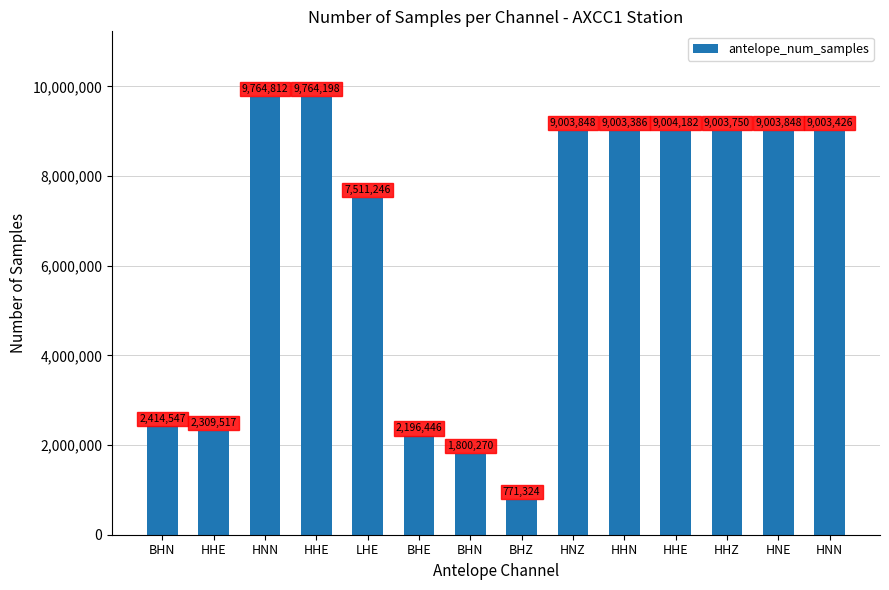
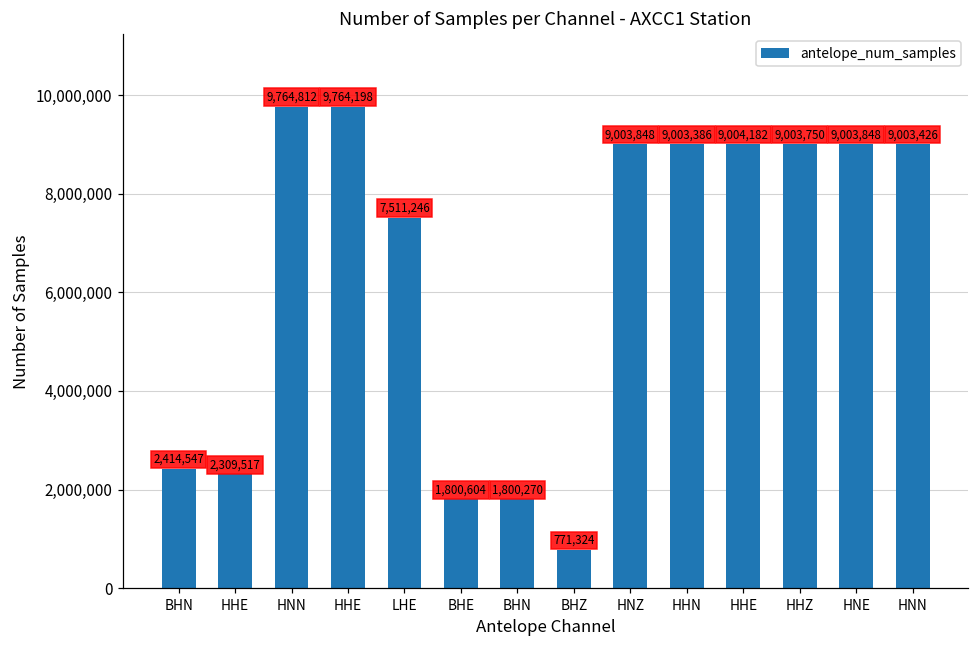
  {
-   "BHE": "2,196,446"
+   "BHE": "1,800,604"
  }
